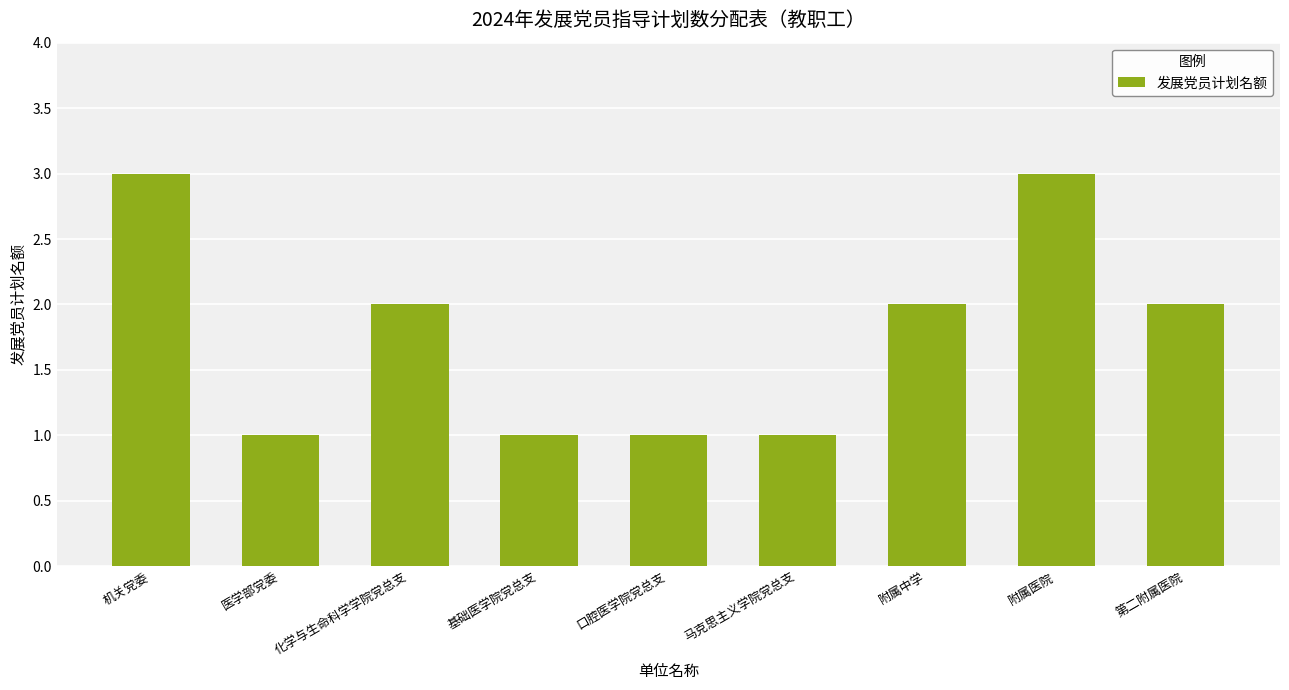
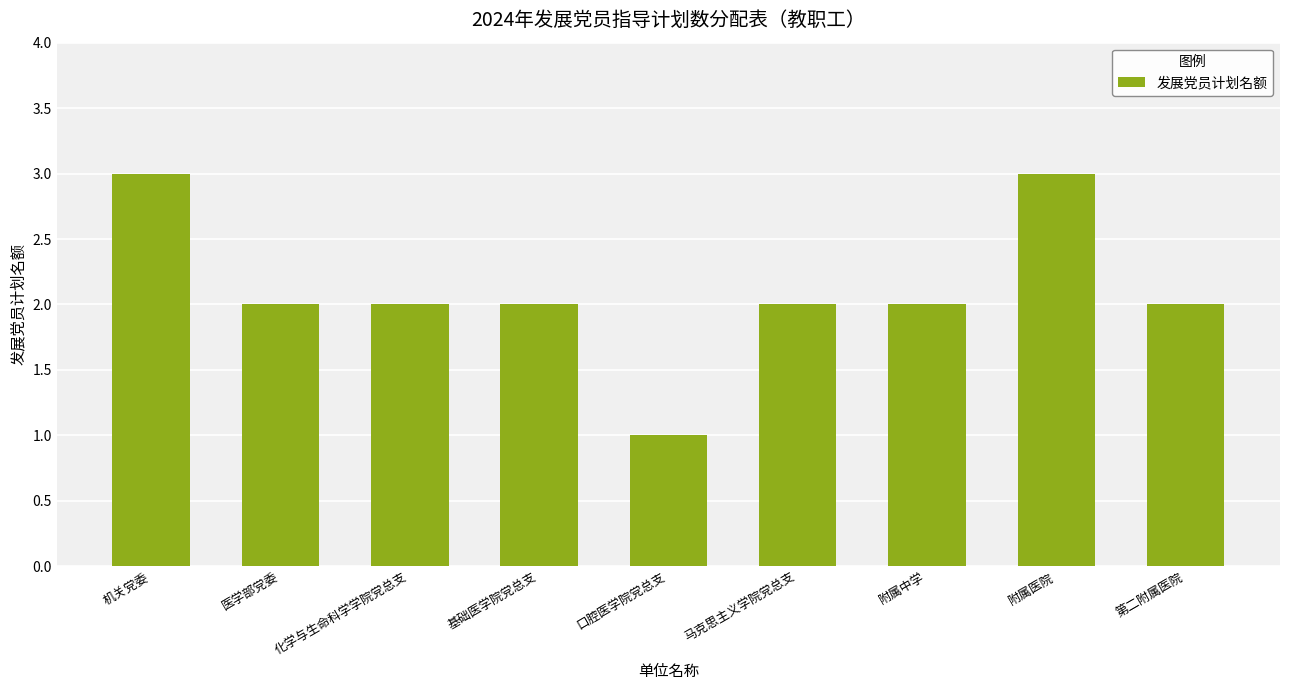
  {
    "机关党委": 3,
-   "医学部党委": 1,
+   "医学部党委": 2,
    "化学与生命科学学院党总支": 2,
-   "基础医学院党总支": 1,
+   "基础医学院党总支": 2,
    "口腔医学院党总支": 1,
-   "马克思主义学院党总支": 1,
+   "马克思主义学院党总支": 2,
    "附属中学": 2,
    "附属医院": 3,
    "第二附属医院": 2
  }
